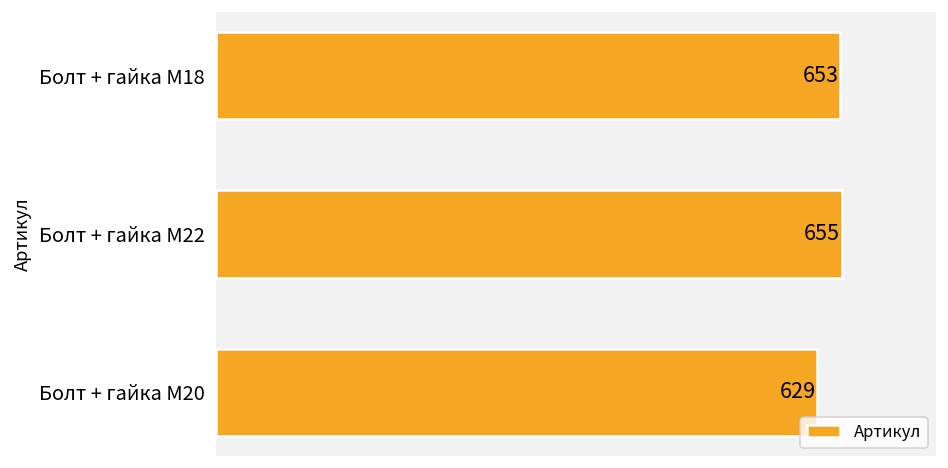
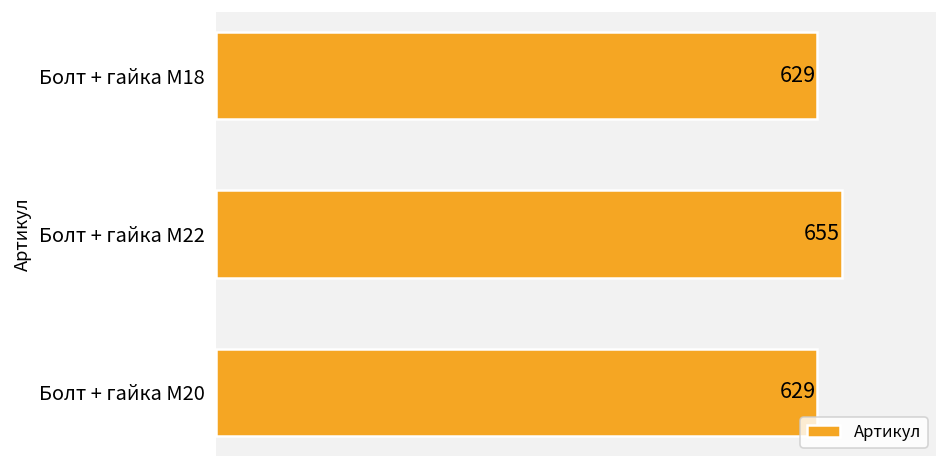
  {
-   "Болт + гайка M18": 653,
+   "Болт + гайка M18": 629,
    "Болт + гайка M22": 655,
    "Болт + гайка M20": 629
  }
